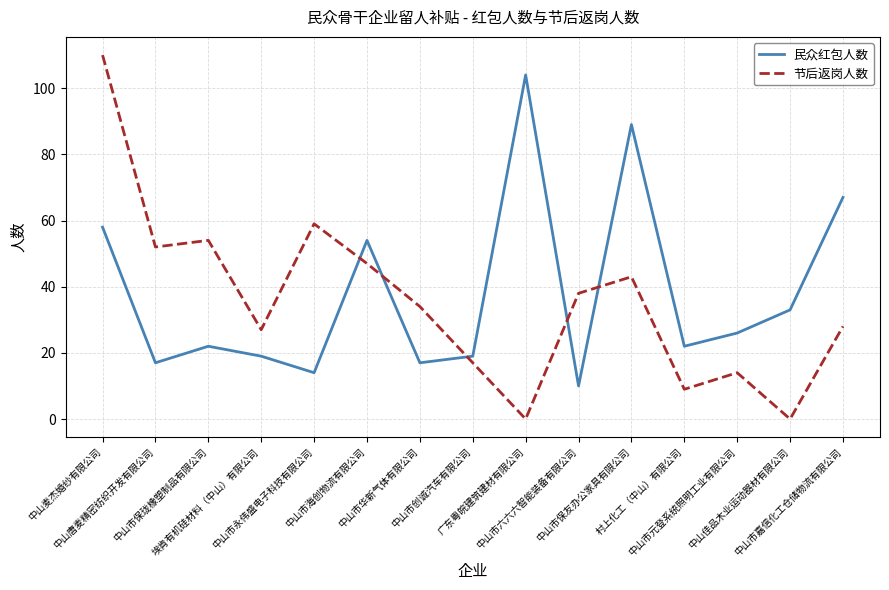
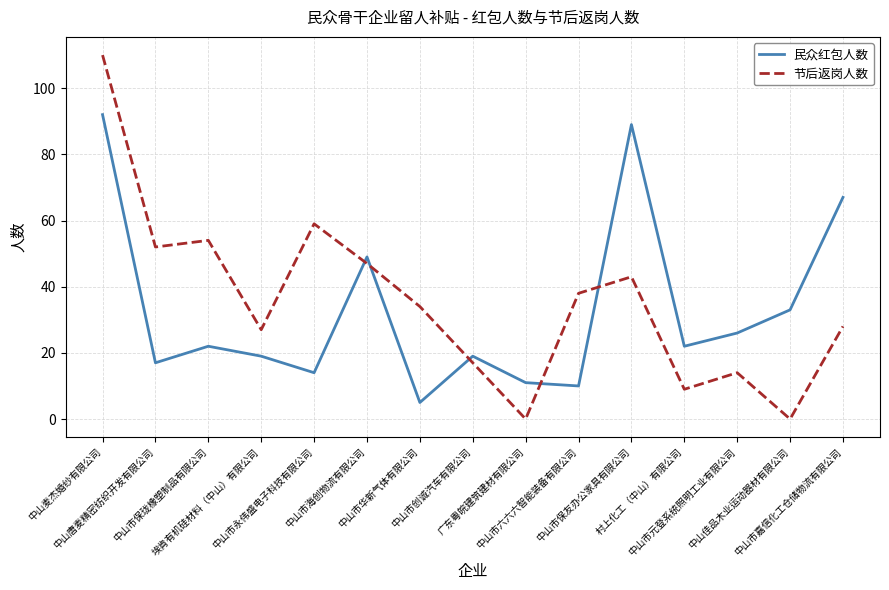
  {
    "民众红包人数": {
-     "中山麦杰婚纱有限公司": 58,
+     "中山麦杰婚纱有限公司": 92,
      "中山唐麦精密纺织开发有限公司": 17,
      "中山市保珑橡塑制品有限公司": 22,
      "埃肯有机硅材料（中山）有限公司": 19,
      "中山市永伟盛电子科技有限公司": 14,
-     "中山市海创物流有限公司": 54,
-     "中山市华新气体有限公司": 17,
+     "中山市海创物流有限公司": 49,
+     "中山市华新气体有限公司": 5,
      "中山市创诚汽车有限公司": 19,
-     "广东粤皖建筑建材有限公司": 104,
+     "广东粤皖建筑建材有限公司": 11,
      "中山市六六六智能装备有限公司": 10,
      "中山市保友办公家具有限公司": 89,
      "村上化工（中山）有限公司": 22,
      "中山市元登系统照明工业有限公司": 26,
      "中山佳品木业运动器材有限公司": 33,
      "中山市嘉信化工仓储物流有限公司": 67
    },
    "节后返岗人数": {
      "中山麦杰婚纱有限公司": 110,
      "中山唐麦精密纺织开发有限公司": 52,
      "中山市保珑橡塑制品有限公司": 54,
      "埃肯有机硅材料（中山）有限公司": 27,
      "中山市永伟盛电子科技有限公司": 59,
      "中山市海创物流有限公司": 47,
      "中山市华新气体有限公司": 34,
      "中山市创诚汽车有限公司": 17,
      "广东粤皖建筑建材有限公司": 0,
      "中山市六六六智能装备有限公司": 38,
      "中山市保友办公家具有限公司": 43,
      "村上化工（中山）有限公司": 9,
      "中山市元登系统照明工业有限公司": 14,
      "中山佳品木业运动器材有限公司": 0,
      "中山市嘉信化工仓储物流有限公司": 28
    }
  }
